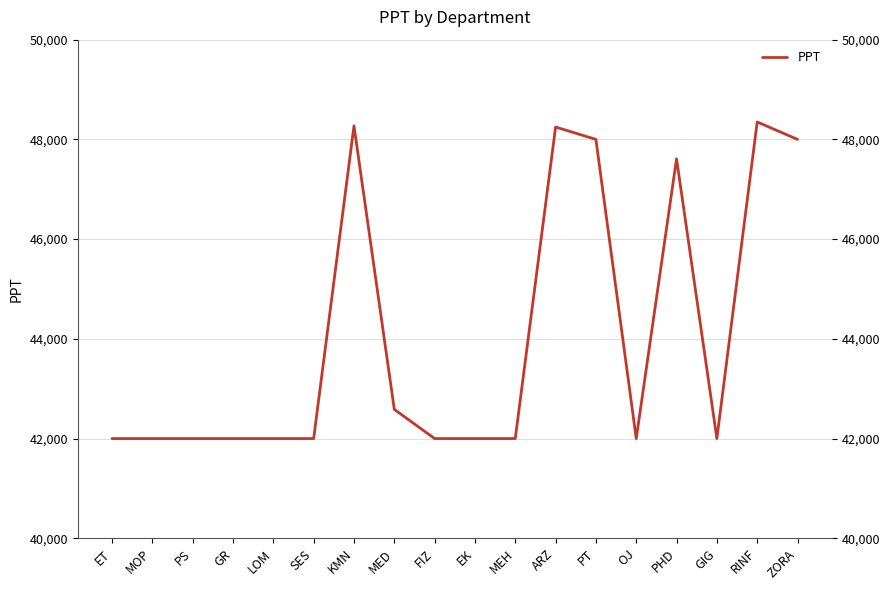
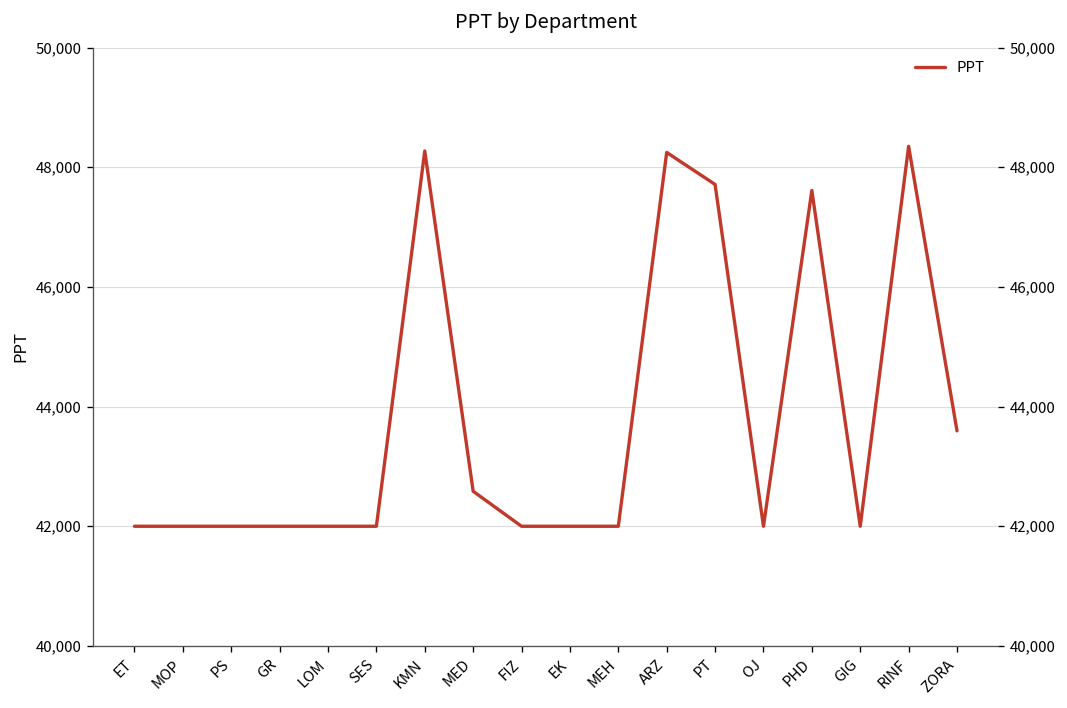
  {
    "ET": "42,000",
    "MOP": "42,000",
    "PS": "42,000",
    "GR": "42,000",
    "LOM": "42,000",
    "SES": "42,000",
    "KMN": "48,300",
    "MED": "42,600",
    "FIZ": "42,000",
    "EK": "42,000",
    "MEH": "42,000",
    "ARZ": "48,200",
-   "PT": "48,000",
+   "PT": "47,700",
    "OJ": "42,000",
    "PHD": "47,600",
    "GIG": "42,000",
    "RINF": "48,400",
-   "ZORA": "48,000"
+   "ZORA": "43,600"
  }
